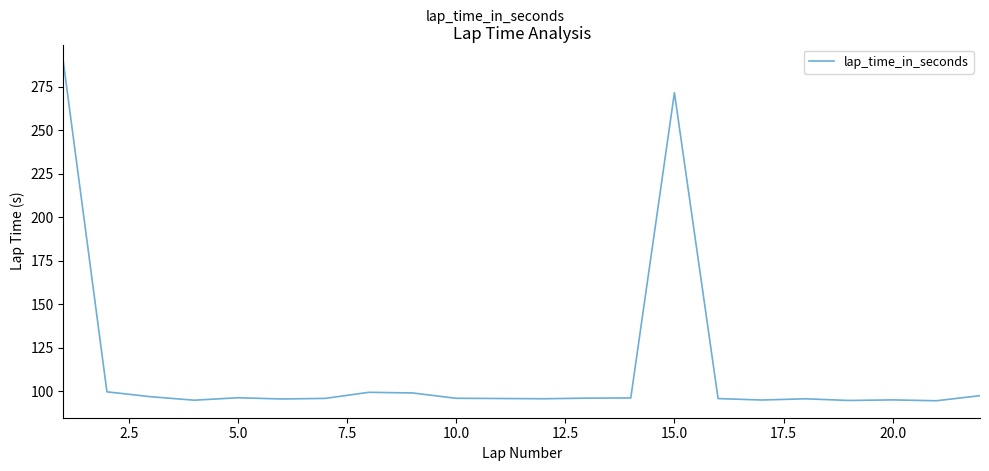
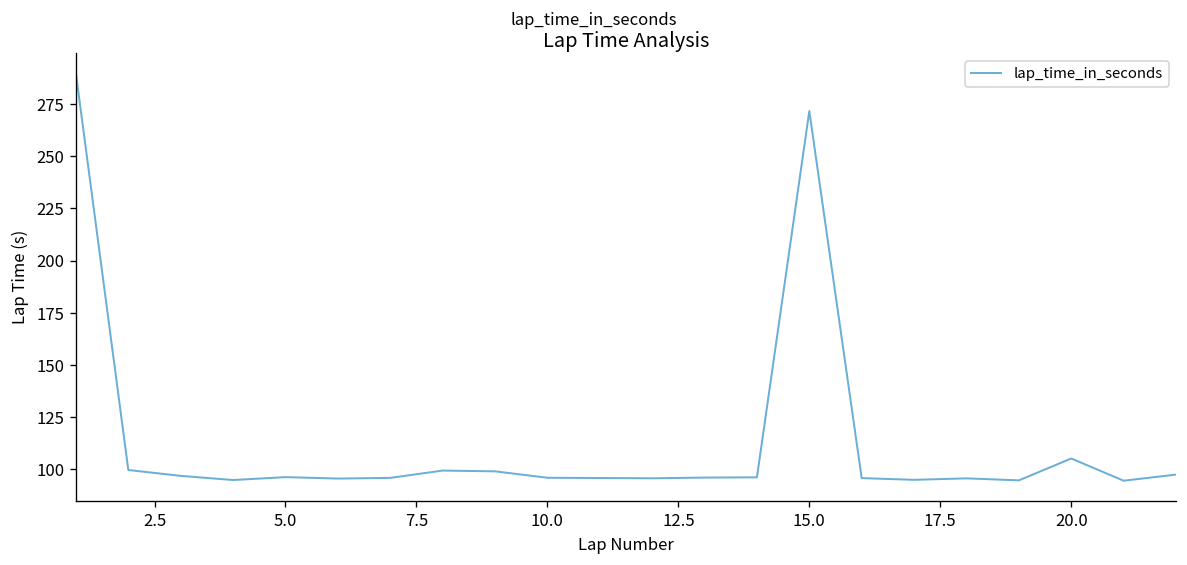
  {
    "5.0": 96,
    "10.0": 96,
    "15.0": 272,
-   "20.0": 95
+   "20.0": 105
  }
